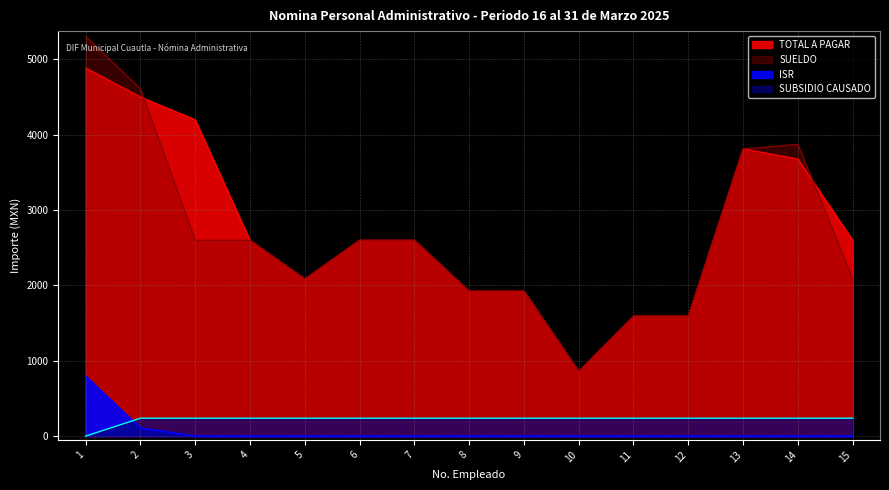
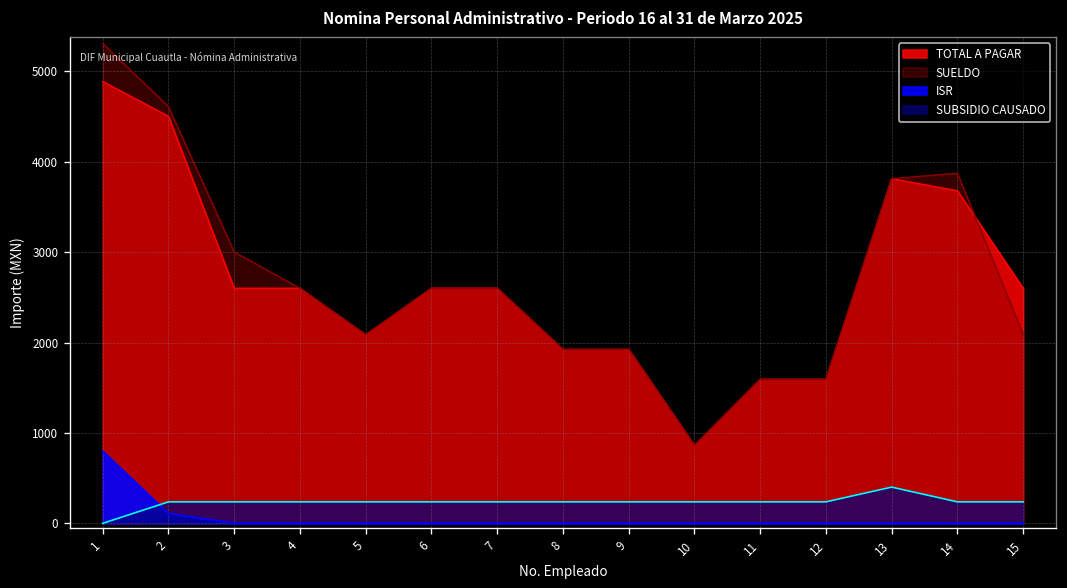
  {
    "TOTAL A PAGAR": {
      "1": 4900,
      "2": 4500,
-     "3": 4200,
+     "3": 2600,
      "14": 3700,
      "15": 2600
    },
    "SUELDO": {
      "1": 5300,
      "2": 4600,
-     "3": 2600,
+     "3": 3000,
      "14": 3900,
      "15": 2100
    },
    "ISR": {
      "1": 800,
      "2": 100,
      "3": 0,
      "4": 0,
      "5": 0,
      "6": 0,
      "7": 0,
      "8": 0,
      "9": 0,
      "10": 0,
      "11": 0,
      "12": 0,
      "13": 0,
      "14": 0,
      "15": 0
    },
    "SUBSIDIO CAUSADO": {
      "1": 0,
      "2": 200,
      "3": 200,
      "4": 200,
      "5": 200,
      "6": 200,
      "7": 200,
      "8": 200,
      "9": 200,
      "10": 200,
      "11": 200,
      "12": 200,
-     "13": 200,
+     "13": 400,
      "14": 200,
      "15": 200
    }
  }
